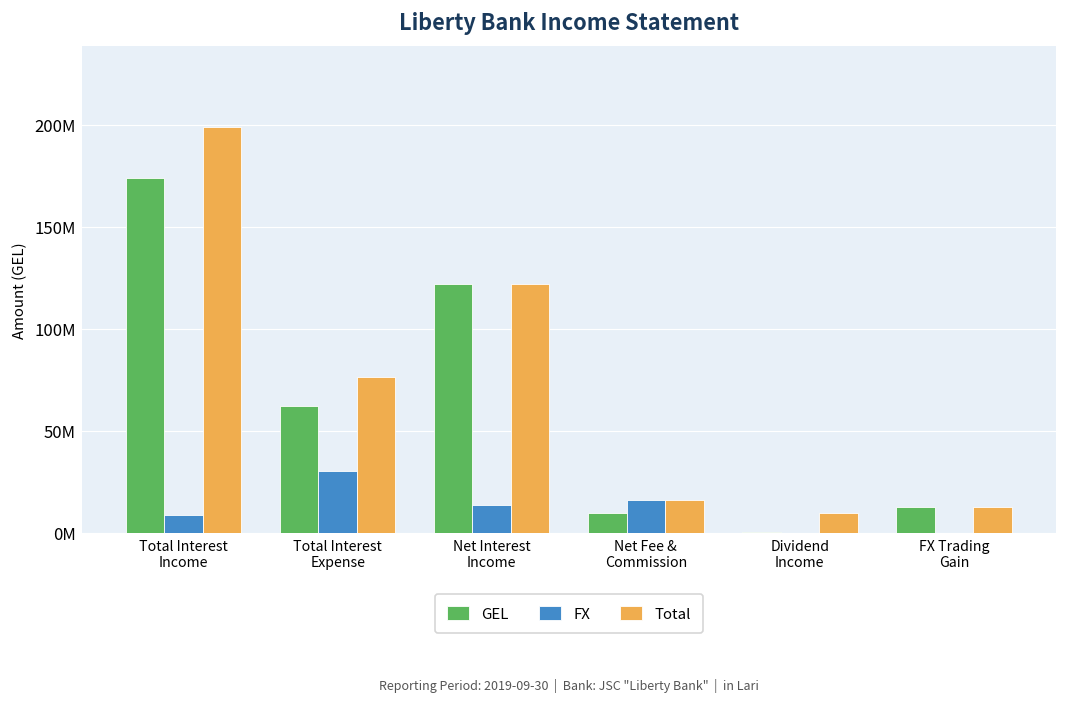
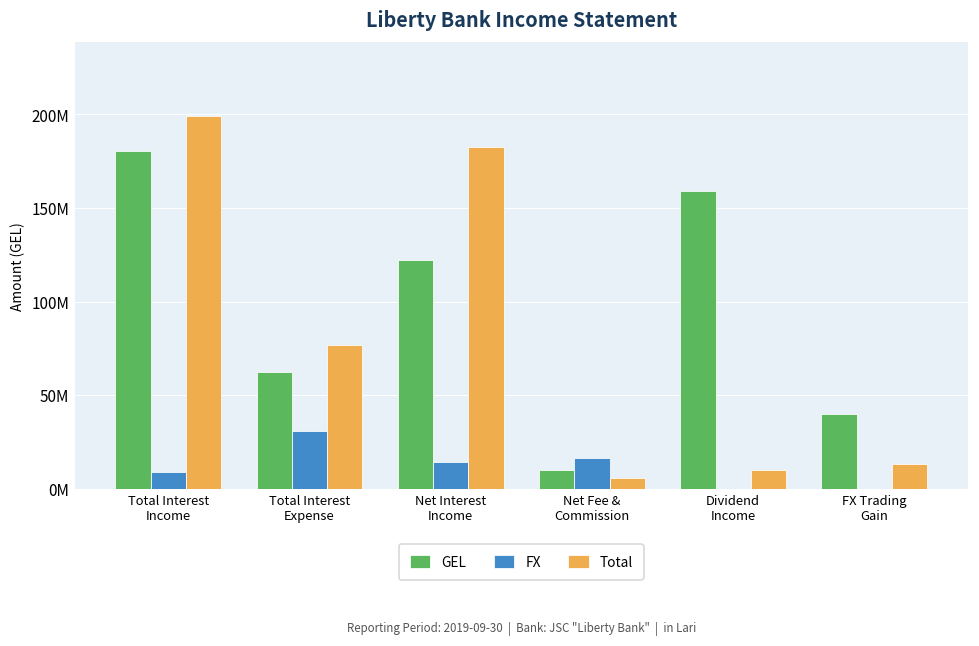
  {
    "GEL": {
-     "Total Interest Income": 174000000,
+     "Total Interest Income": 181000000,
      "Total Interest Expense": 62000000,
      "Net Interest Income": 122000000,
      "Net Fee & Commission": 10000000,
-     "Dividend Income": 1000000,
-     "FX Trading Gain": 13000000
+     "Dividend Income": 159000000,
+     "FX Trading Gain": 40000000
    },
    "FX": {
      "Total Interest Income": 9000000,
      "Total Interest Expense": 31000000,
      "Net Interest Income": 14000000,
      "Net Fee & Commission": 16000000,
      "Dividend Income": 0,
      "FX Trading Gain": 0
    },
    "Total": {
      "Total Interest Income": 199000000,
      "Total Interest Expense": 77000000,
-     "Net Interest Income": 122000000,
-     "Net Fee & Commission": 16000000,
+     "Net Interest Income": 183000000,
+     "Net Fee & Commission": 6000000,
      "Dividend Income": 10000000,
      "FX Trading Gain": 13000000
    }
  }
